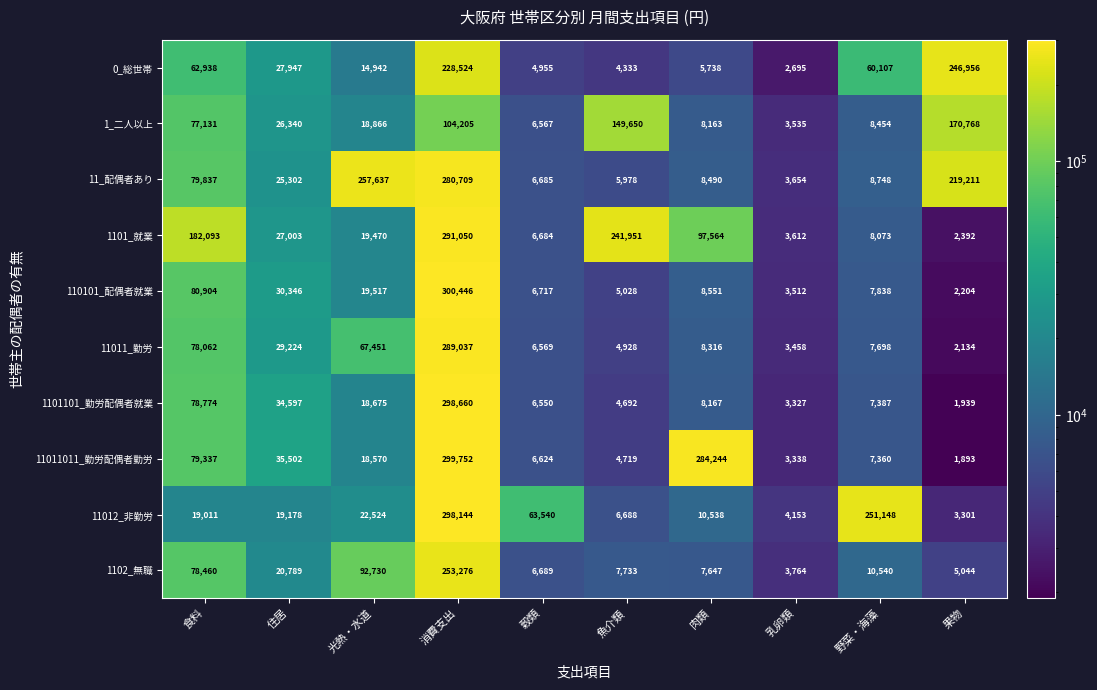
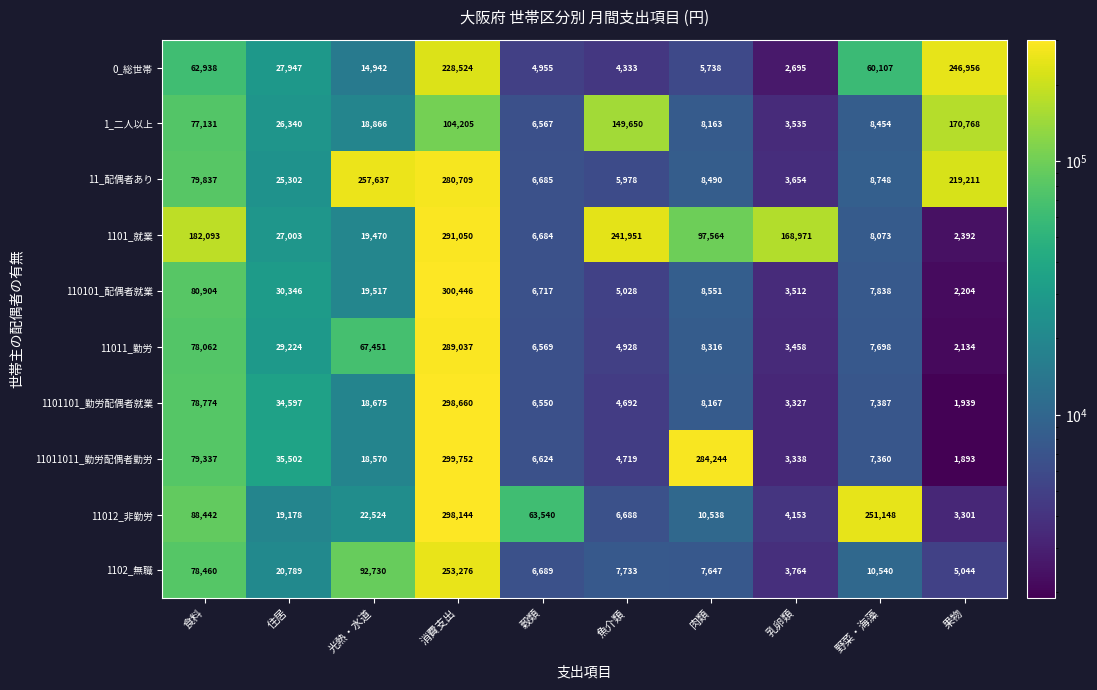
  {
    "0_総世帯": {
      "食料": "62,938",
      "住居": "27,947",
      "光熱・水道": "14,942",
      "消費支出": "228,524",
      "穀類": "4,955",
      "魚介類": "4,333",
      "肉類": "5,738",
      "乳卵類": "2,695",
      "野菜・海藻": "60,107",
      "果物": "246,956"
    },
    "1_二人以上": {
      "食料": "77,131",
      "住居": "26,340",
      "光熱・水道": "18,866",
      "消費支出": "104,205",
      "穀類": "6,567",
      "魚介類": "149,650",
      "肉類": "8,163",
      "乳卵類": "3,535",
      "野菜・海藻": "8,454",
      "果物": "170,768"
    },
    "11_配偶者あり": {
      "食料": "79,837",
      "住居": "25,302",
      "光熱・水道": "257,637",
      "消費支出": "280,709",
      "穀類": "6,685",
      "魚介類": "5,978",
      "肉類": "8,490",
      "乳卵類": "3,654",
      "野菜・海藻": "8,748",
      "果物": "219,211"
    },
    "1101_就業": {
      "食料": "182,093",
      "住居": "27,003",
      "光熱・水道": "19,470",
      "消費支出": "291,050",
      "穀類": "6,684",
      "魚介類": "241,951",
      "肉類": "97,564",
-     "乳卵類": "3,612",
+     "乳卵類": "168,971",
      "野菜・海藻": "8,073",
      "果物": "2,392"
    },
    "110101_配偶者就業": {
      "食料": "80,904",
      "住居": "30,346",
      "光熱・水道": "19,517",
      "消費支出": "300,446",
      "穀類": "6,717",
      "魚介類": "5,028",
      "肉類": "8,551",
      "乳卵類": "3,512",
      "野菜・海藻": "7,838",
      "果物": "2,204"
    },
    "11011_勤労": {
      "食料": "78,062",
      "住居": "29,224",
      "光熱・水道": "67,451",
      "消費支出": "289,037",
      "穀類": "6,569",
      "魚介類": "4,928",
      "肉類": "8,316",
      "乳卵類": "3,458",
      "野菜・海藻": "7,698",
      "果物": "2,134"
    },
    "1101101_勤労配偶者就業": {
      "食料": "78,774",
      "住居": "34,597",
      "光熱・水道": "18,675",
      "消費支出": "298,660",
      "穀類": "6,550",
      "魚介類": "4,692",
      "肉類": "8,167",
      "乳卵類": "3,327",
      "野菜・海藻": "7,387",
      "果物": "1,939"
    },
    "11011011_勤労配偶者勤労": {
      "食料": "79,337",
      "住居": "35,502",
      "光熱・水道": "18,570",
      "消費支出": "299,752",
      "穀類": "6,624",
      "魚介類": "4,719",
      "肉類": "284,244",
      "乳卵類": "3,338",
      "野菜・海藻": "7,360",
      "果物": "1,893"
    },
    "11012_非勤労": {
-     "食料": "19,011",
+     "食料": "88,442",
      "住居": "19,178",
      "光熱・水道": "22,524",
      "消費支出": "298,144",
      "穀類": "63,540",
      "魚介類": "6,688",
      "肉類": "10,538",
      "乳卵類": "4,153",
      "野菜・海藻": "251,148",
      "果物": "3,301"
    },
    "1102_無職": {
      "食料": "78,460",
      "住居": "20,789",
      "光熱・水道": "92,730",
      "消費支出": "253,276",
      "穀類": "6,689",
      "魚介類": "7,733",
      "肉類": "7,647",
      "乳卵類": "3,764",
      "野菜・海藻": "10,540",
      "果物": "5,044"
    }
  }
